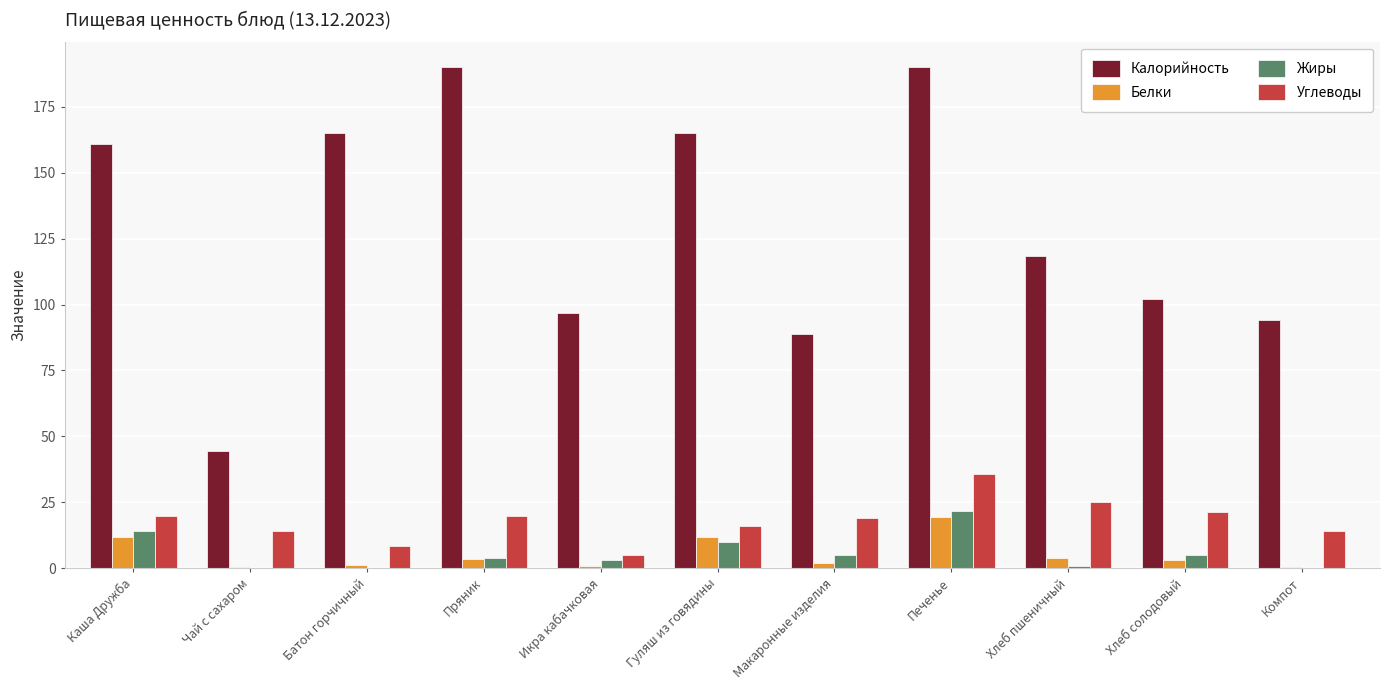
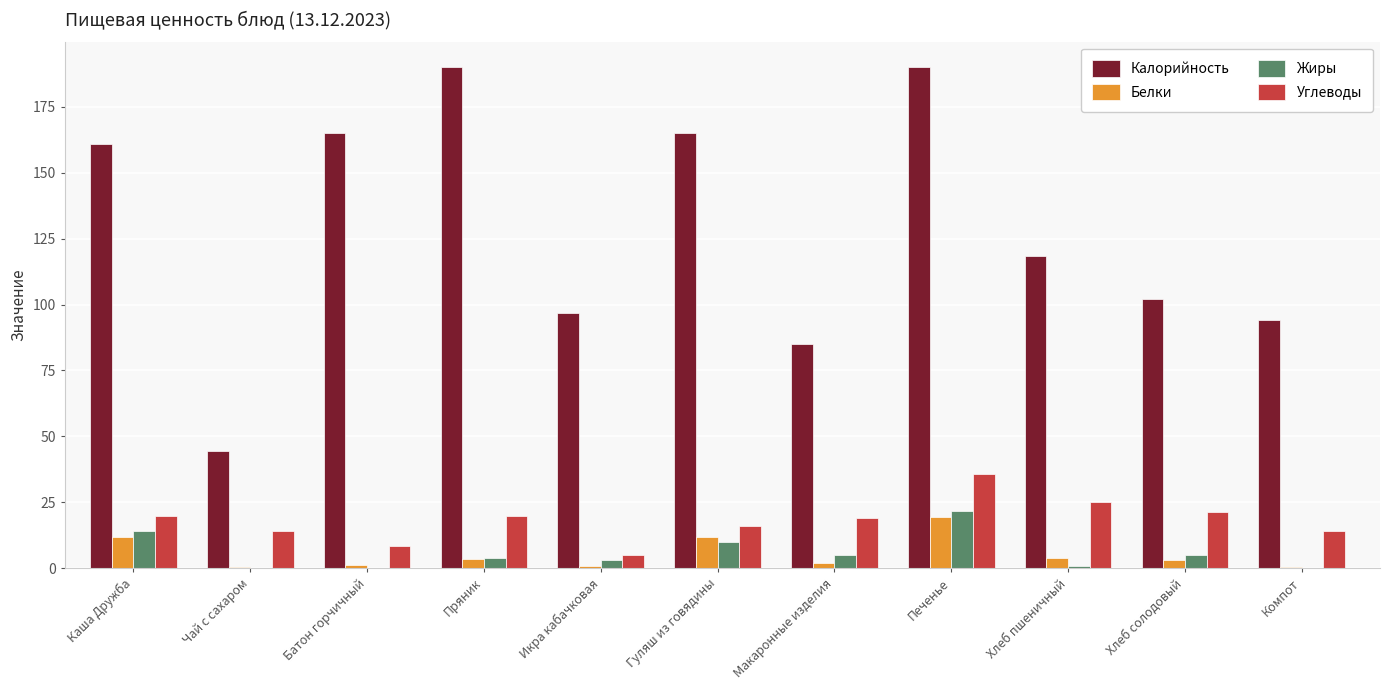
  {
    "Калорийность": {
      "Каша Дружба": 161,
      "Чай с сахаром": 45,
      "Батон горчичный": 165,
      "Пряник": 190,
      "Икра кабачковая": 97,
      "Гуляш из говядины": 165,
-     "Макаронные изделия": 89,
+     "Макаронные изделия": 85,
      "Печенье": 190,
      "Хлеб пшеничный": 118,
      "Хлеб солодовый": 102,
      "Компот": 94
    },
    "Белки": {
      "Каша Дружба": 12,
      "Батон горчичный": 1,
      "Пряник": 3,
      "Икра кабачковая": 1,
      "Гуляш из говядины": 12,
      "Макаронные изделия": 2,
      "Печенье": 20,
      "Хлеб пшеничный": 4,
      "Хлеб солодовый": 3
    },
    "Жиры": {
      "Каша Дружба": 14,
      "Чай с сахаром": 0,
      "Пряник": 4,
      "Икра кабачковая": 3,
      "Гуляш из говядины": 10,
      "Макаронные изделия": 5,
      "Печенье": 22,
      "Хлеб солодовый": 5,
      "Компот": 0
    },
    "Углеводы": {
      "Каша Дружба": 20,
      "Чай с сахаром": 14,
      "Батон горчичный": 8,
      "Пряник": 20,
      "Икра кабачковая": 5,
      "Гуляш из говядины": 16,
      "Макаронные изделия": 19,
      "Печенье": 36,
      "Хлеб пшеничный": 25,
      "Хлеб солодовый": 21,
      "Компот": 14
    }
  }
